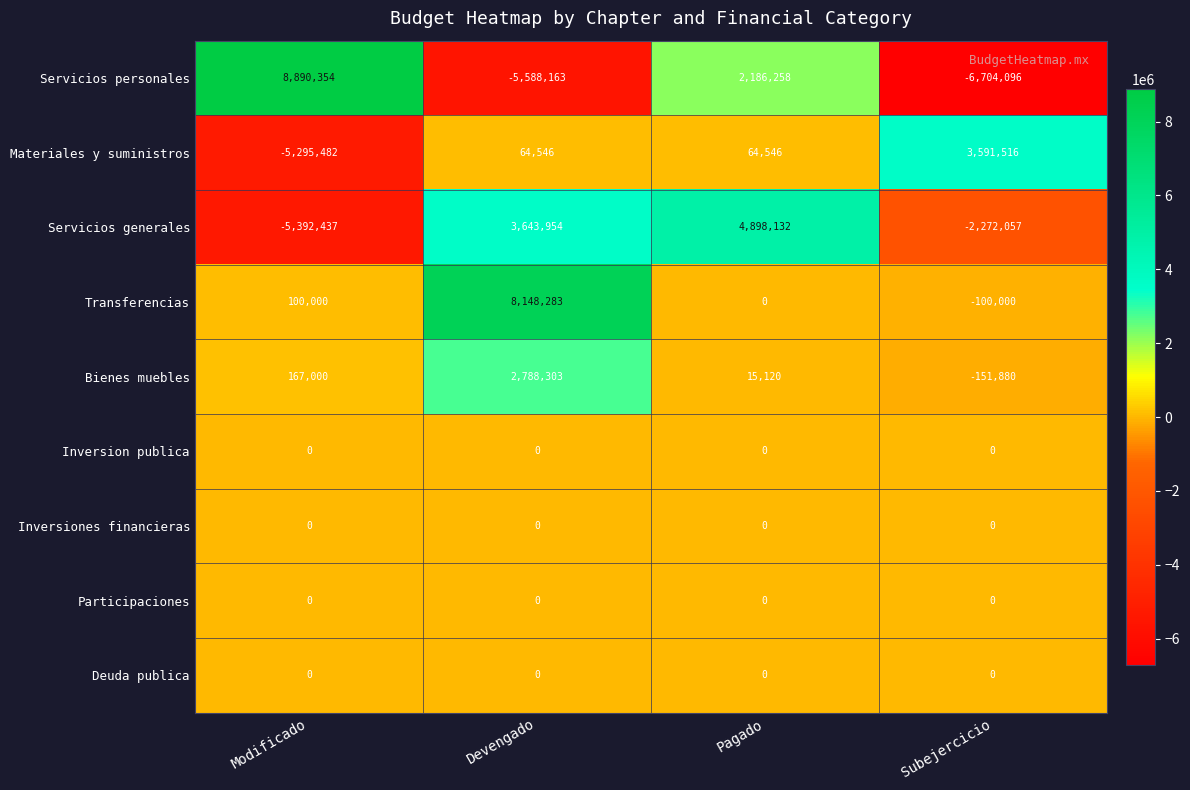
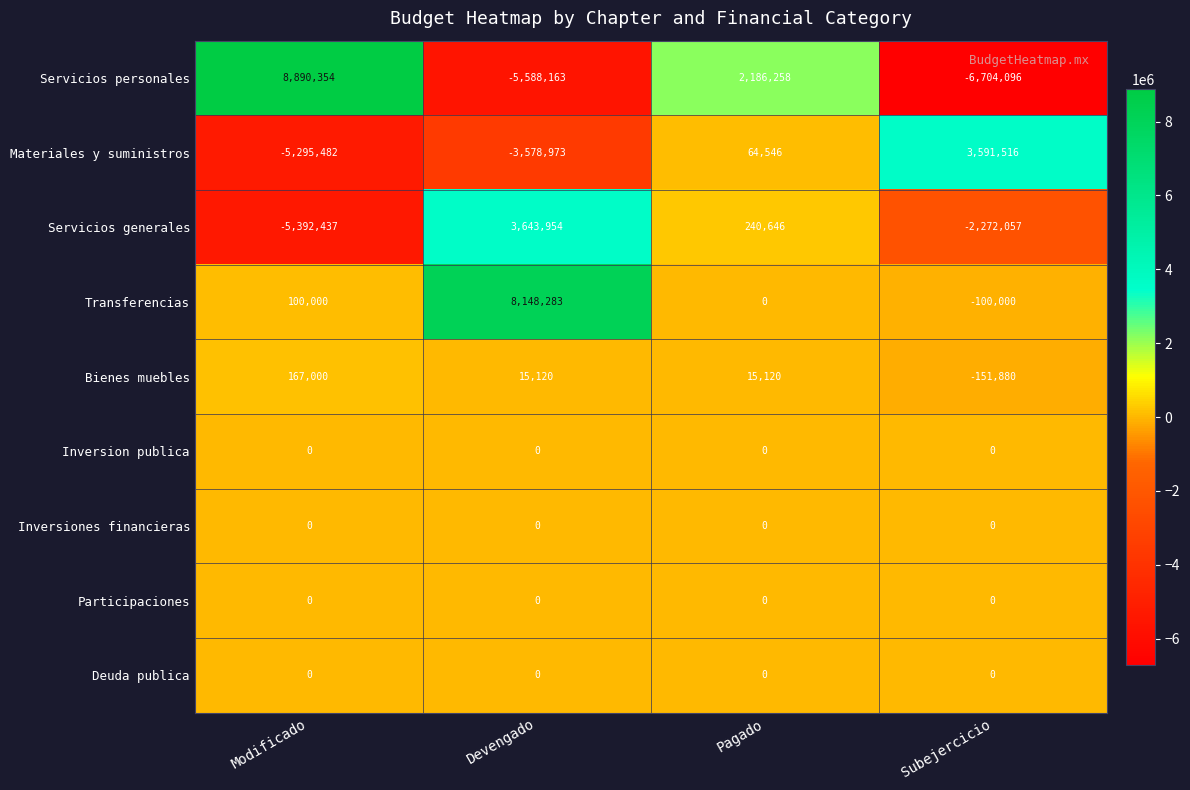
  {
    "Servicios personales": {
      "Modificado": "8,890,354",
      "Devengado": "-5,588,163",
      "Pagado": "2,186,258"
    },
    "Materiales y suministros": {
      "Modificado": "-5,295,482",
-     "Devengado": "64,546",
+     "Devengado": "-3,578,973",
      "Pagado": "64,546",
      "Subejercicio": "3,591,516"
    },
    "Servicios generales": {
      "Modificado": "-5,392,437",
      "Devengado": "3,643,954",
-     "Pagado": "4,898,132",
+     "Pagado": "240,646",
      "Subejercicio": "-2,272,057"
    },
    "Transferencias": {
      "Modificado": "100,000",
      "Devengado": "8,148,283",
      "Pagado": "0",
      "Subejercicio": "-100,000"
    },
    "Bienes muebles": {
      "Modificado": "167,000",
-     "Devengado": "2,788,303",
+     "Devengado": "15,120",
      "Pagado": "15,120",
      "Subejercicio": "-151,880"
    },
    "Inversion publica": {
      "Modificado": "0",
      "Devengado": "0",
      "Pagado": "0",
      "Subejercicio": "0"
    },
    "Inversiones financieras": {
      "Modificado": "0",
      "Devengado": "0",
      "Pagado": "0",
      "Subejercicio": "0"
    },
    "Participaciones": {
      "Modificado": "0",
      "Devengado": "0",
      "Pagado": "0",
      "Subejercicio": "0"
    },
    "Deuda publica": {
      "Modificado": "0",
      "Devengado": "0",
      "Pagado": "0",
      "Subejercicio": "0"
    }
  }
